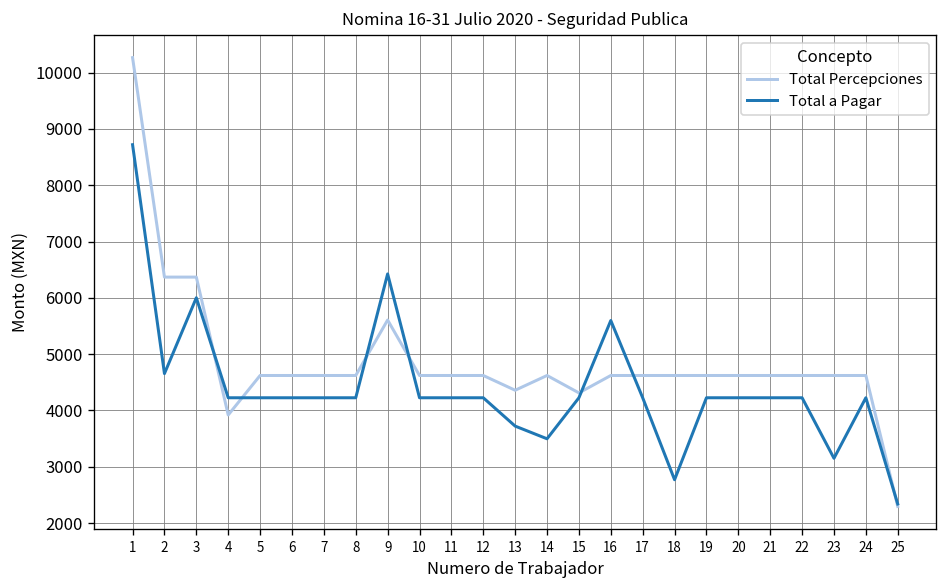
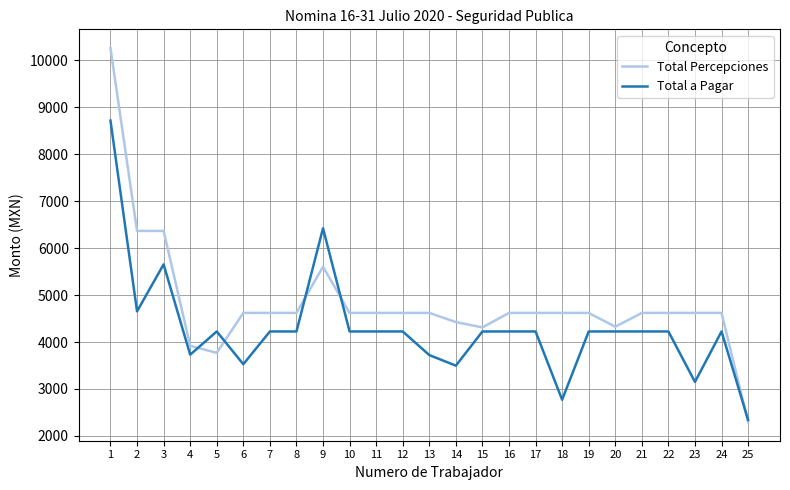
  {
    "Total Percepciones": {
      "1": 10300,
      "2": 6400,
      "3": 6400,
      "4": 3900,
-     "5": 4600,
+     "5": 3800,
      "6": 4600,
      "7": 4600,
      "8": 4600,
      "9": 5600,
      "10": 4600,
      "11": 4600,
      "12": 4600,
-     "13": 4400,
-     "14": 4600,
+     "13": 4600,
+     "14": 4400,
      "15": 4300,
      "16": 4600,
      "17": 4600,
      "18": 4600,
      "19": 4600,
-     "20": 4600,
+     "20": 4300,
      "21": 4600,
      "22": 4600,
      "23": 4600,
      "24": 4600
    },
    "Total a Pagar": {
      "1": 8700,
      "2": 4700,
-     "3": 6000,
-     "4": 4200,
+     "3": 5700,
+     "4": 3700,
      "5": 4200,
-     "6": 4200,
+     "6": 3500,
      "7": 4200,
      "8": 4200,
      "9": 6400,
      "10": 4200,
      "11": 4200,
      "12": 4200,
      "13": 3700,
      "14": 3500,
      "15": 4200,
-     "16": 5600,
+     "16": 4200,
      "17": 4200,
      "18": 2800,
      "19": 4200,
      "20": 4200,
      "21": 4200,
      "22": 4200,
      "23": 3200,
      "24": 4200
    }
  }
